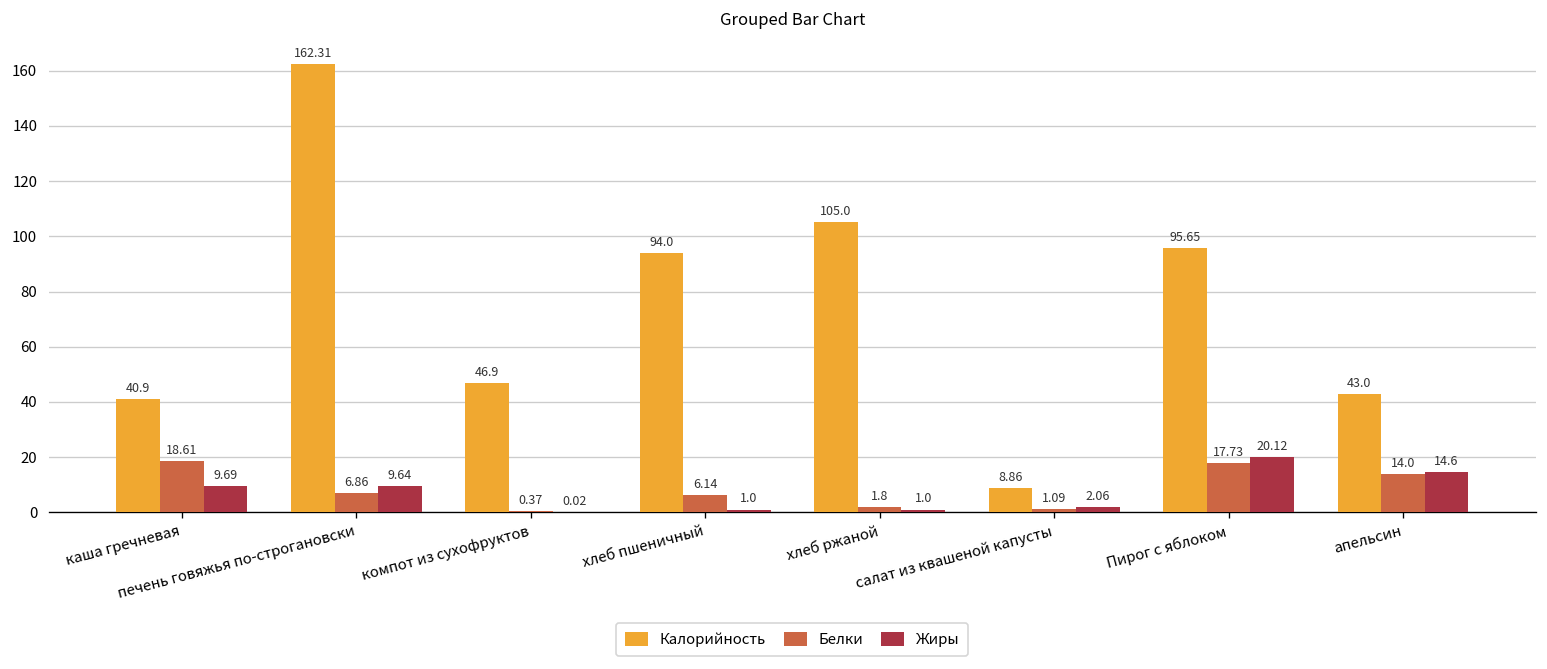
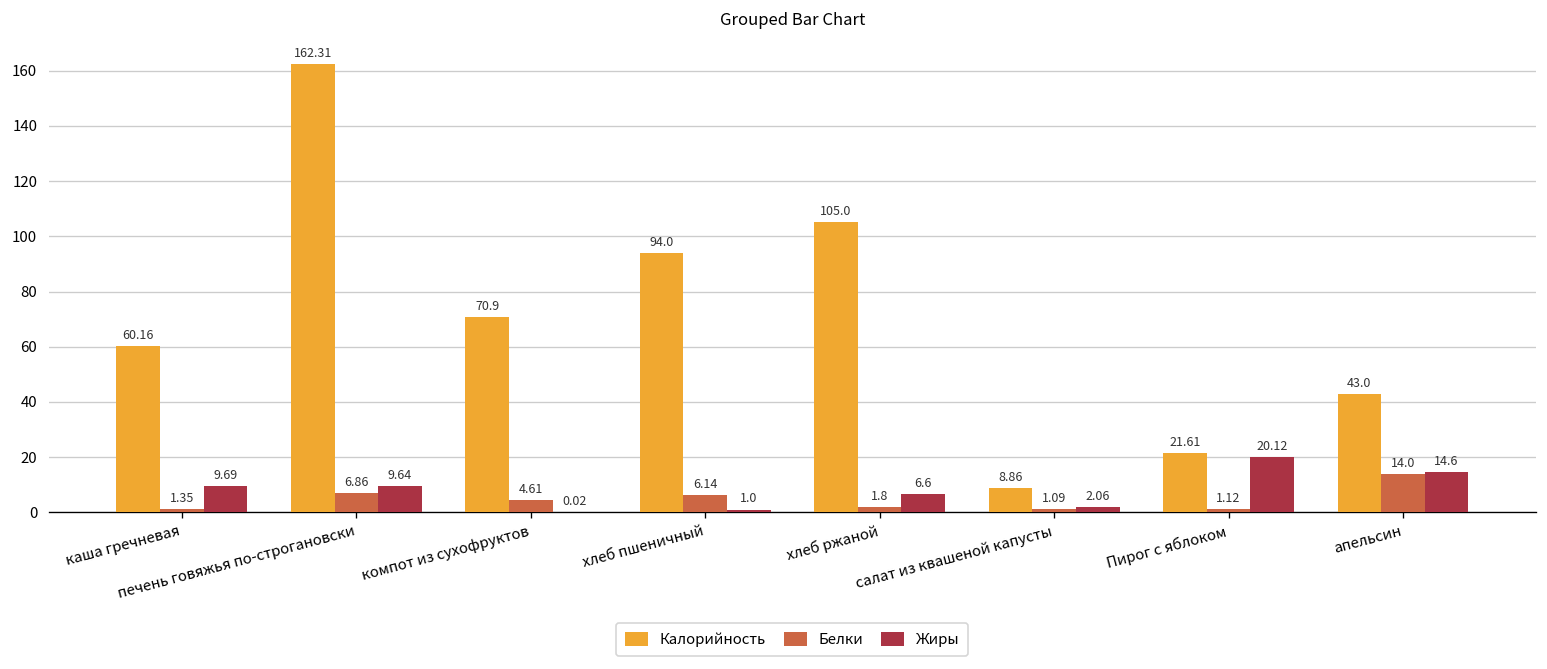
  {
    "Калорийность": {
-     "каша гречневая": 40.9,
+     "каша гречневая": 60.16,
      "печень говяжья по-строгановски": 162.31,
-     "компот из сухофруктов": 46.9,
+     "компот из сухофруктов": 70.9,
      "хлеб пшеничный": 94.0,
      "хлеб ржаной": 105.0,
      "салат из квашеной капусты": 8.86,
-     "Пирог с яблоком": 95.65,
+     "Пирог с яблоком": 21.61,
      "апельсин": 43.0
    },
    "Белки": {
-     "каша гречневая": 18.61,
+     "каша гречневая": 1.35,
      "печень говяжья по-строгановски": 6.86,
-     "компот из сухофруктов": 0.37,
+     "компот из сухофруктов": 4.61,
      "хлеб пшеничный": 6.14,
      "хлеб ржаной": 1.8,
      "салат из квашеной капусты": 1.09,
-     "Пирог с яблоком": 17.73,
+     "Пирог с яблоком": 1.12,
      "апельсин": 14.0
    },
    "Жиры": {
      "каша гречневая": 9.69,
      "печень говяжья по-строгановски": 9.64,
      "компот из сухофруктов": 0.02,
      "хлеб пшеничный": 1.0,
-     "хлеб ржаной": 1.0,
+     "хлеб ржаной": 6.6,
      "салат из квашеной капусты": 2.06,
      "Пирог с яблоком": 20.12,
      "апельсин": 14.6
    }
  }
